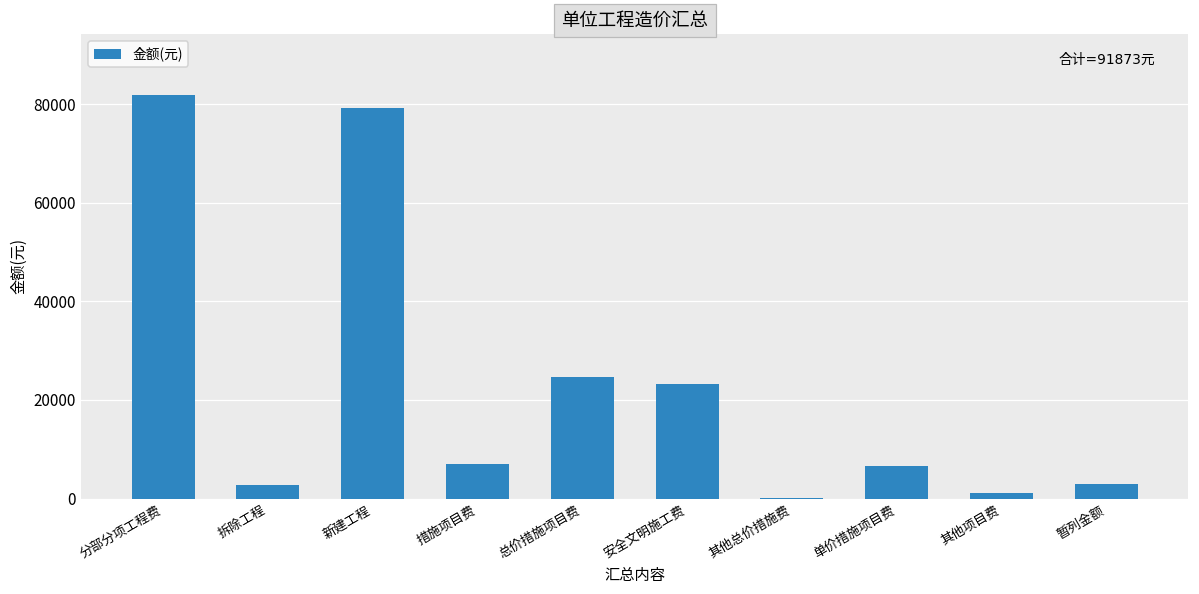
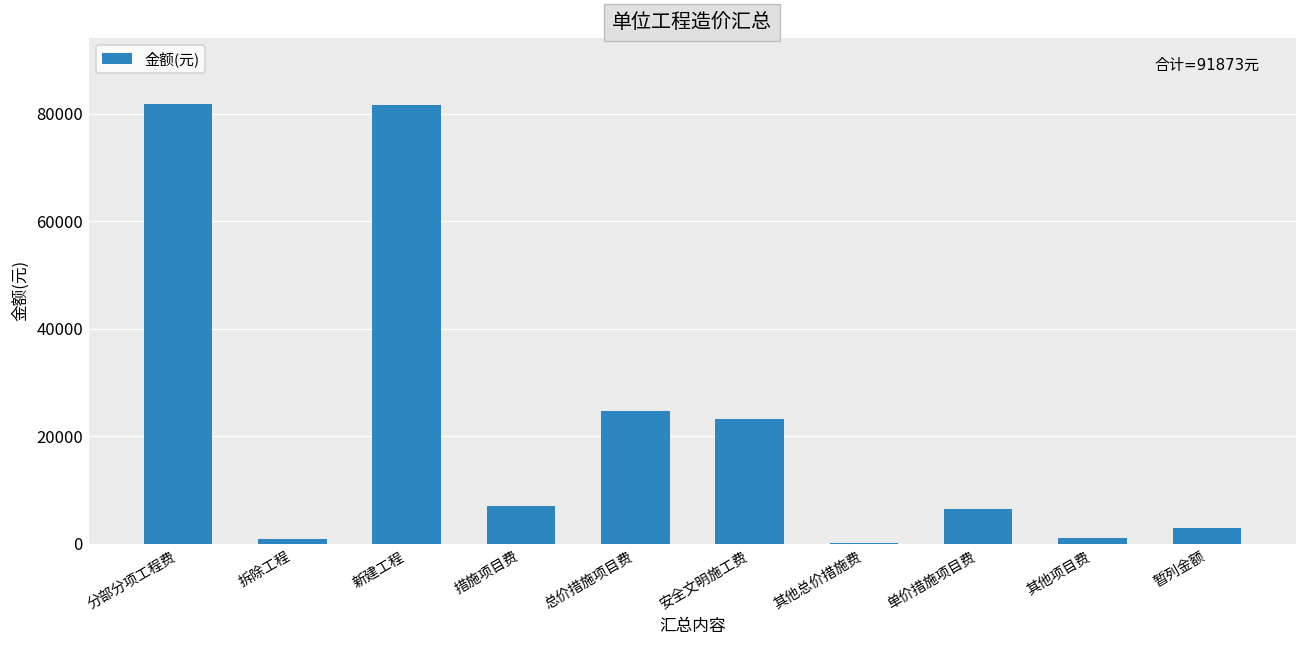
  {
    "分部分项工程费": 82000,
-   "拆除工程": 3000,
-   "新建工程": 79000,
+   "拆除工程": 1000,
+   "新建工程": 82000,
    "措施项目费": 7000,
    "总价措施项目费": 25000,
    "安全文明施工费": 23000,
    "单价措施项目费": 7000,
    "其他项目费": 1000,
    "暂列金额": 3000
  }
